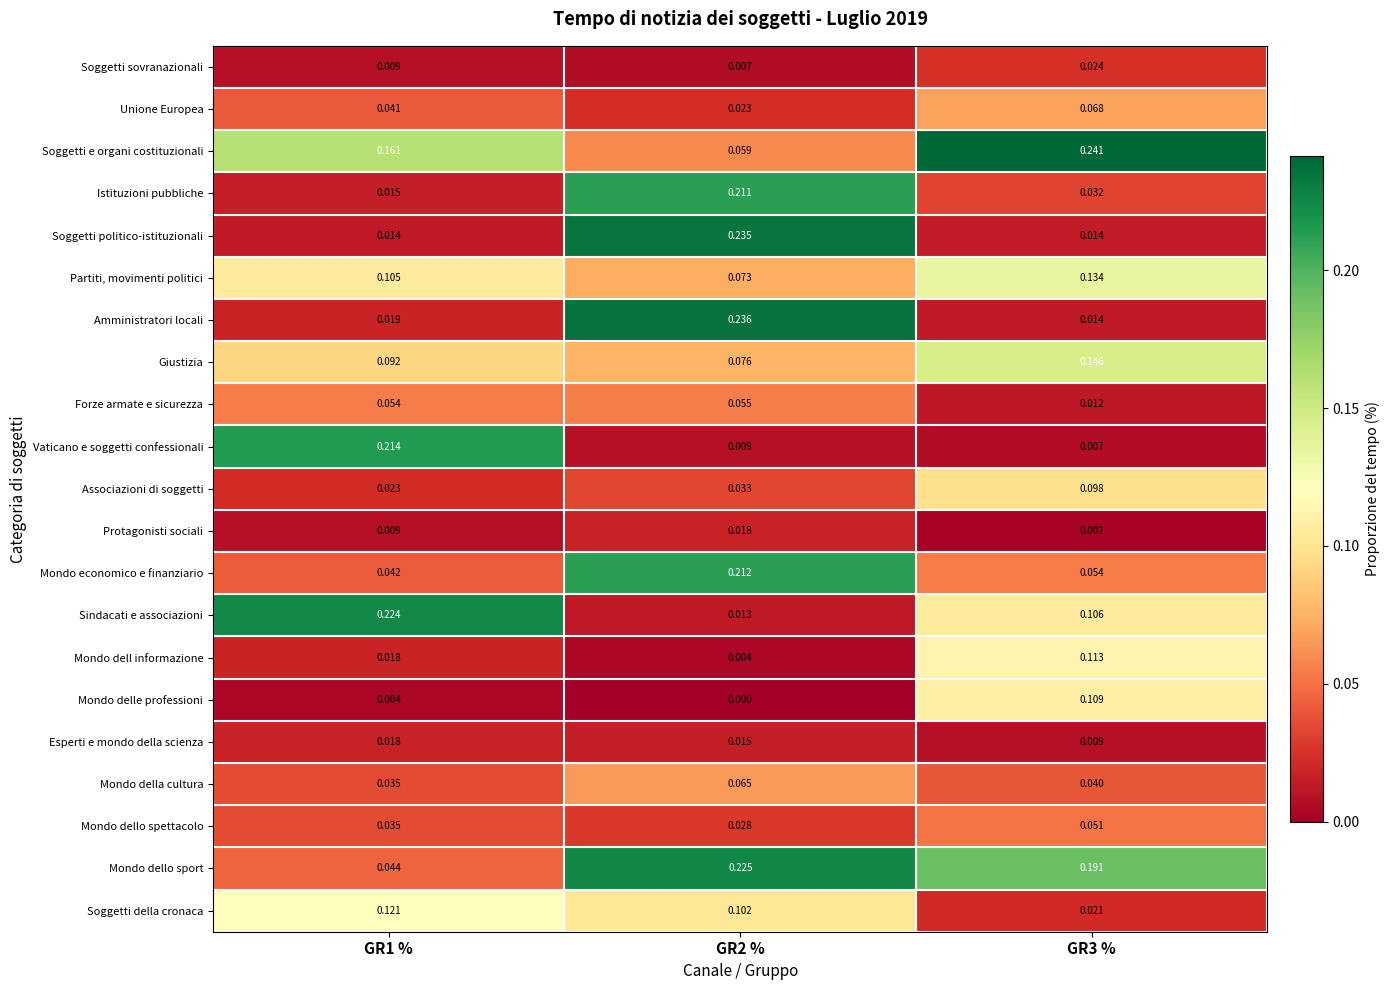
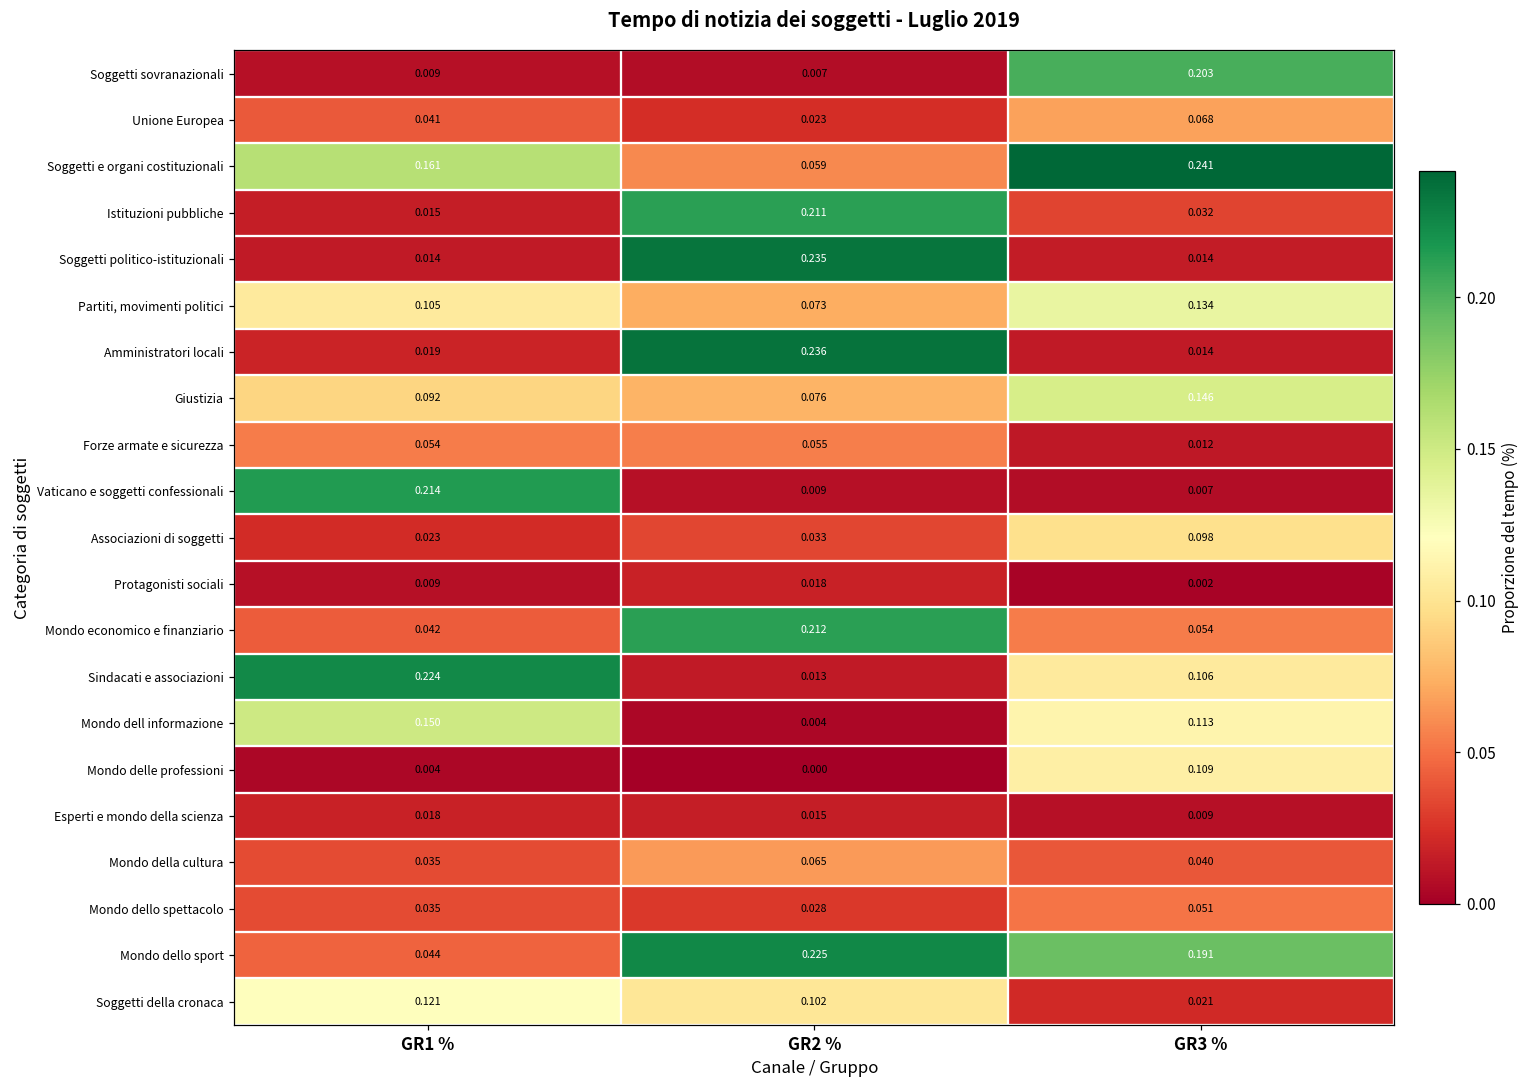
  {
    "Soggetti sovranazionali": {
      "GR1 %": 0.009,
      "GR2 %": 0.007,
-     "GR3 %": 0.024
+     "GR3 %": 0.203
    },
    "Unione Europea": {
      "GR1 %": 0.041,
      "GR2 %": 0.023,
      "GR3 %": 0.068
    },
    "Soggetti e organi costituzionali": {
      "GR1 %": 0.161,
      "GR2 %": 0.059,
      "GR3 %": 0.241
    },
    "Istituzioni pubbliche": {
      "GR1 %": 0.015,
      "GR2 %": 0.211,
      "GR3 %": 0.032
    },
    "Soggetti politico-istituzionali": {
      "GR1 %": 0.014,
      "GR2 %": 0.235,
      "GR3 %": 0.014
    },
    "Partiti, movimenti politici": {
      "GR1 %": 0.105,
      "GR2 %": 0.073,
      "GR3 %": 0.134
    },
    "Amministratori locali": {
      "GR1 %": 0.019,
      "GR2 %": 0.236,
      "GR3 %": 0.014
    },
    "Giustizia": {
      "GR1 %": 0.092,
      "GR2 %": 0.076,
      "GR3 %": 0.146
    },
    "Forze armate e sicurezza": {
      "GR1 %": 0.054,
      "GR2 %": 0.055,
      "GR3 %": 0.012
    },
    "Vaticano e soggetti confessionali": {
      "GR1 %": 0.214,
      "GR2 %": 0.009,
      "GR3 %": 0.007
    },
    "Associazioni di soggetti": {
      "GR1 %": 0.023,
      "GR2 %": 0.033,
      "GR3 %": 0.098
    },
    "Protagonisti sociali": {
      "GR1 %": 0.009,
      "GR2 %": 0.018,
      "GR3 %": 0.002
    },
    "Mondo economico e finanziario": {
      "GR1 %": 0.042,
      "GR2 %": 0.212,
      "GR3 %": 0.054
    },
    "Sindacati e associazioni": {
      "GR1 %": 0.224,
      "GR2 %": 0.013,
      "GR3 %": 0.106
    },
    "Mondo dell informazione": {
-     "GR1 %": 0.018,
+     "GR1 %": 0.150,
      "GR2 %": 0.004,
      "GR3 %": 0.113
    },
    "Mondo delle professioni": {
      "GR1 %": 0.004,
      "GR2 %": 0.000,
      "GR3 %": 0.109
    },
    "Esperti e mondo della scienza": {
      "GR1 %": 0.018,
      "GR2 %": 0.015,
      "GR3 %": 0.009
    },
    "Mondo della cultura": {
      "GR1 %": 0.035,
      "GR2 %": 0.065,
      "GR3 %": 0.040
    },
    "Mondo dello spettacolo": {
      "GR1 %": 0.035,
      "GR2 %": 0.028,
      "GR3 %": 0.051
    },
    "Mondo dello sport": {
      "GR1 %": 0.044,
      "GR2 %": 0.225,
      "GR3 %": 0.191
    },
    "Soggetti della cronaca": {
      "GR1 %": 0.121,
      "GR2 %": 0.102,
      "GR3 %": 0.021
    }
  }
